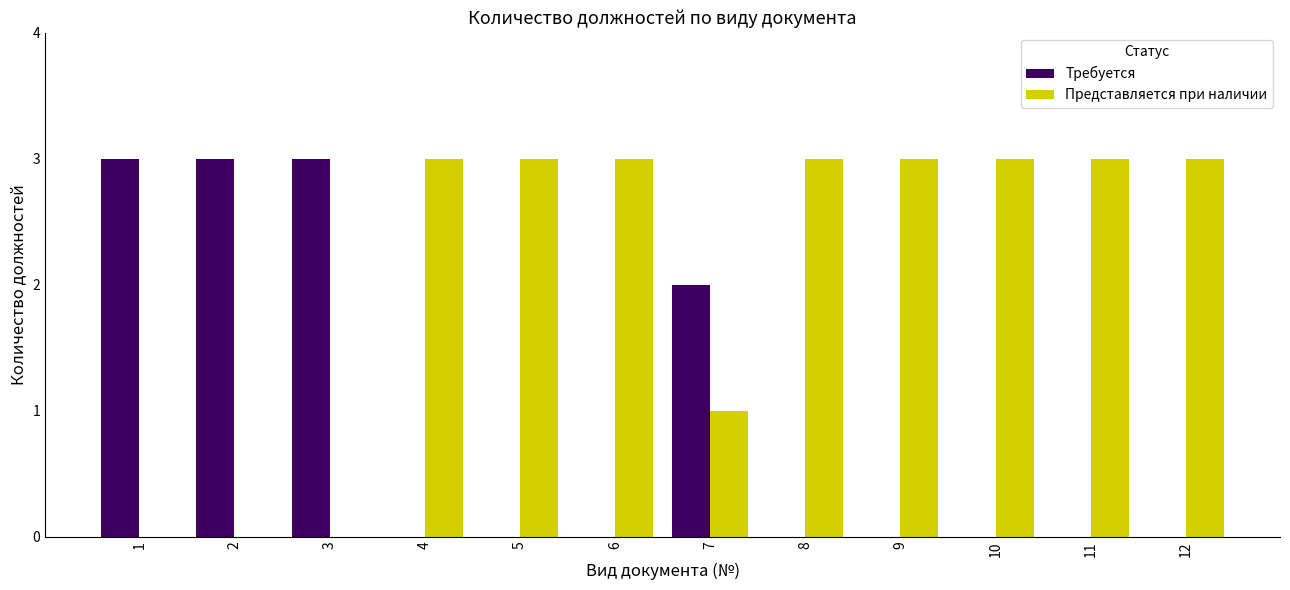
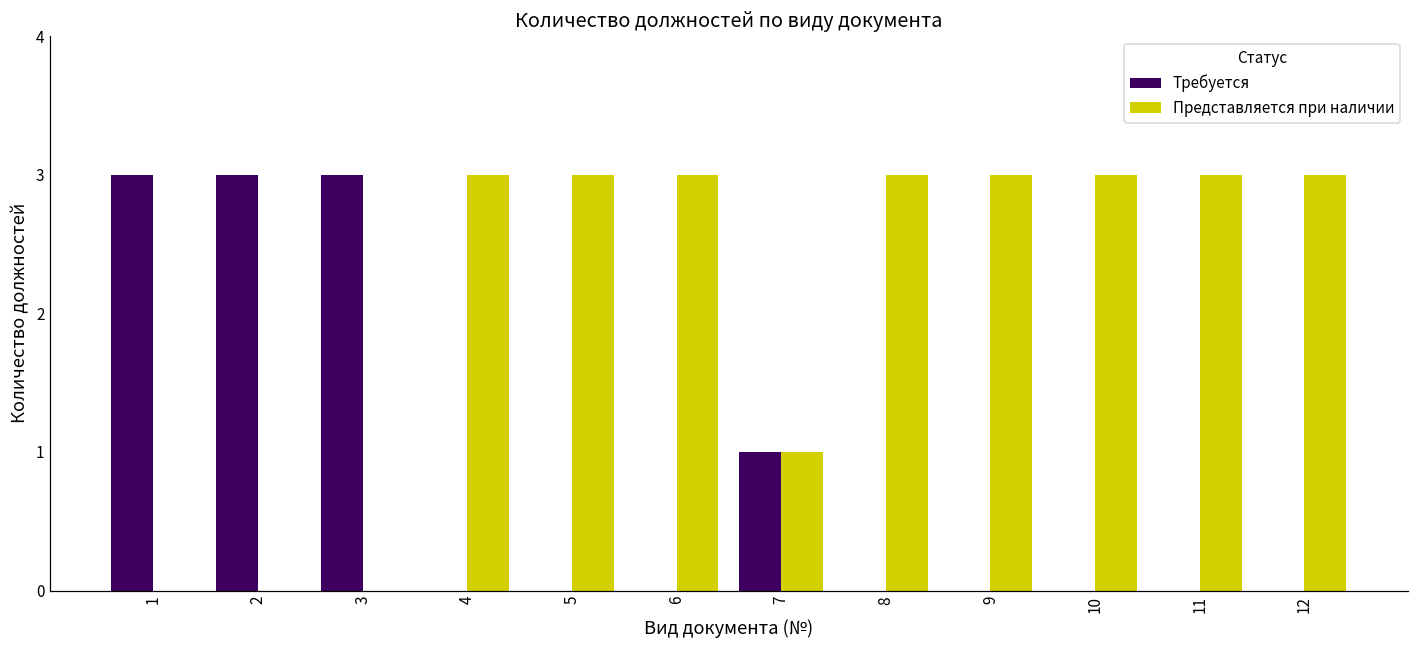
  {
    "Требуется": {
      "1": 3,
      "2": 3,
      "3": 3,
      "4": 0,
      "5": 0,
      "6": 0,
-     "7": 2,
+     "7": 1,
      "8": 0,
      "9": 0,
      "10": 0,
      "11": 0,
      "12": 0
    },
    "Представляется при наличии": {
      "1": 0,
      "2": 0,
      "3": 0,
      "4": 3,
      "5": 3,
      "6": 3,
      "7": 1,
      "8": 3,
      "9": 3,
      "10": 3,
      "11": 3,
      "12": 3
    }
  }
